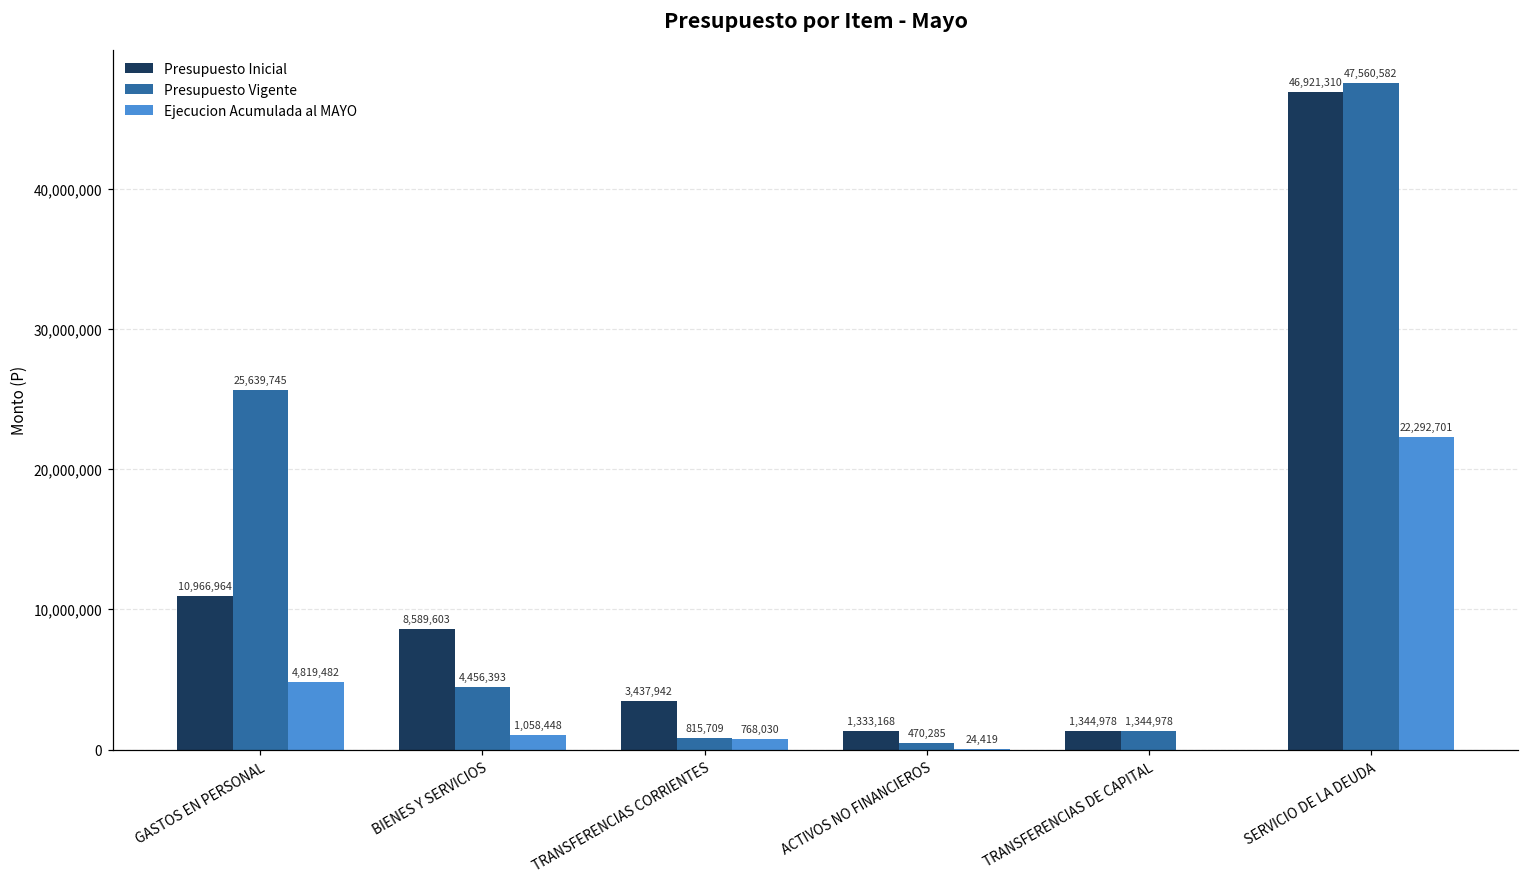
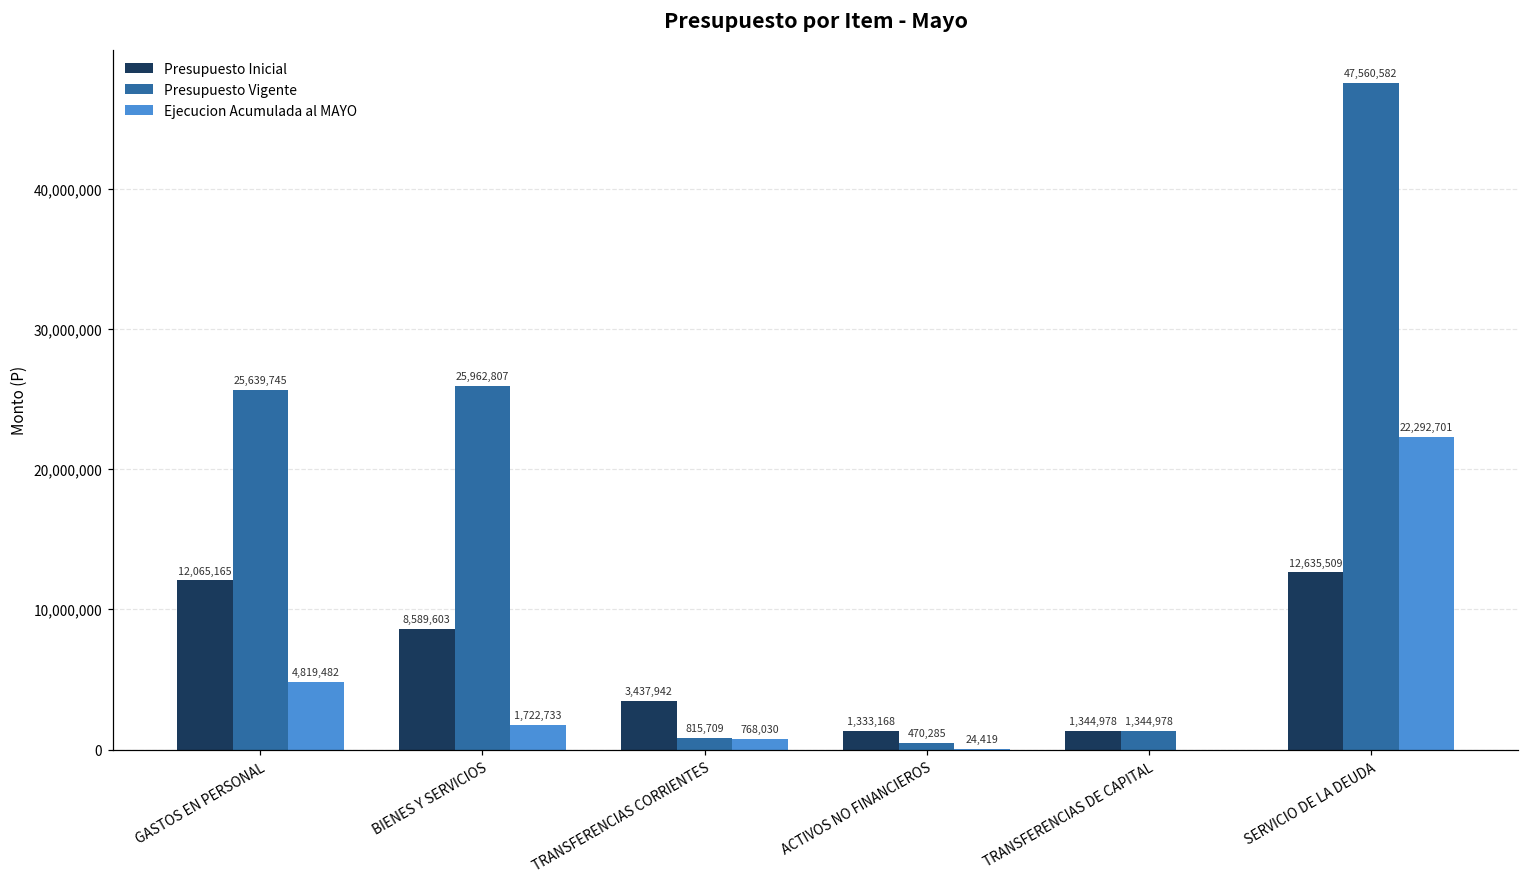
  {
    "Presupuesto Inicial": {
-     "GASTOS EN PERSONAL": "10,966,964",
+     "GASTOS EN PERSONAL": "12,065,165",
      "BIENES Y SERVICIOS": "8,589,603",
      "TRANSFERENCIAS CORRIENTES": "3,437,942",
      "ACTIVOS NO FINANCIEROS": "1,333,168",
      "TRANSFERENCIAS DE CAPITAL": "1,344,978",
-     "SERVICIO DE LA DEUDA": "46,921,310"
+     "SERVICIO DE LA DEUDA": "12,635,509"
    },
    "Presupuesto Vigente": {
      "GASTOS EN PERSONAL": "25,639,745",
-     "BIENES Y SERVICIOS": "4,456,393",
+     "BIENES Y SERVICIOS": "25,962,807",
      "TRANSFERENCIAS CORRIENTES": "815,709",
      "ACTIVOS NO FINANCIEROS": "470,285",
      "TRANSFERENCIAS DE CAPITAL": "1,344,978",
      "SERVICIO DE LA DEUDA": "47,560,582"
    },
    "Ejecucion Acumulada al MAYO": {
      "GASTOS EN PERSONAL": "4,819,482",
-     "BIENES Y SERVICIOS": "1,058,448",
+     "BIENES Y SERVICIOS": "1,722,733",
      "TRANSFERENCIAS CORRIENTES": "768,030",
      "ACTIVOS NO FINANCIEROS": "24,419",
      "SERVICIO DE LA DEUDA": "22,292,701"
    }
  }
